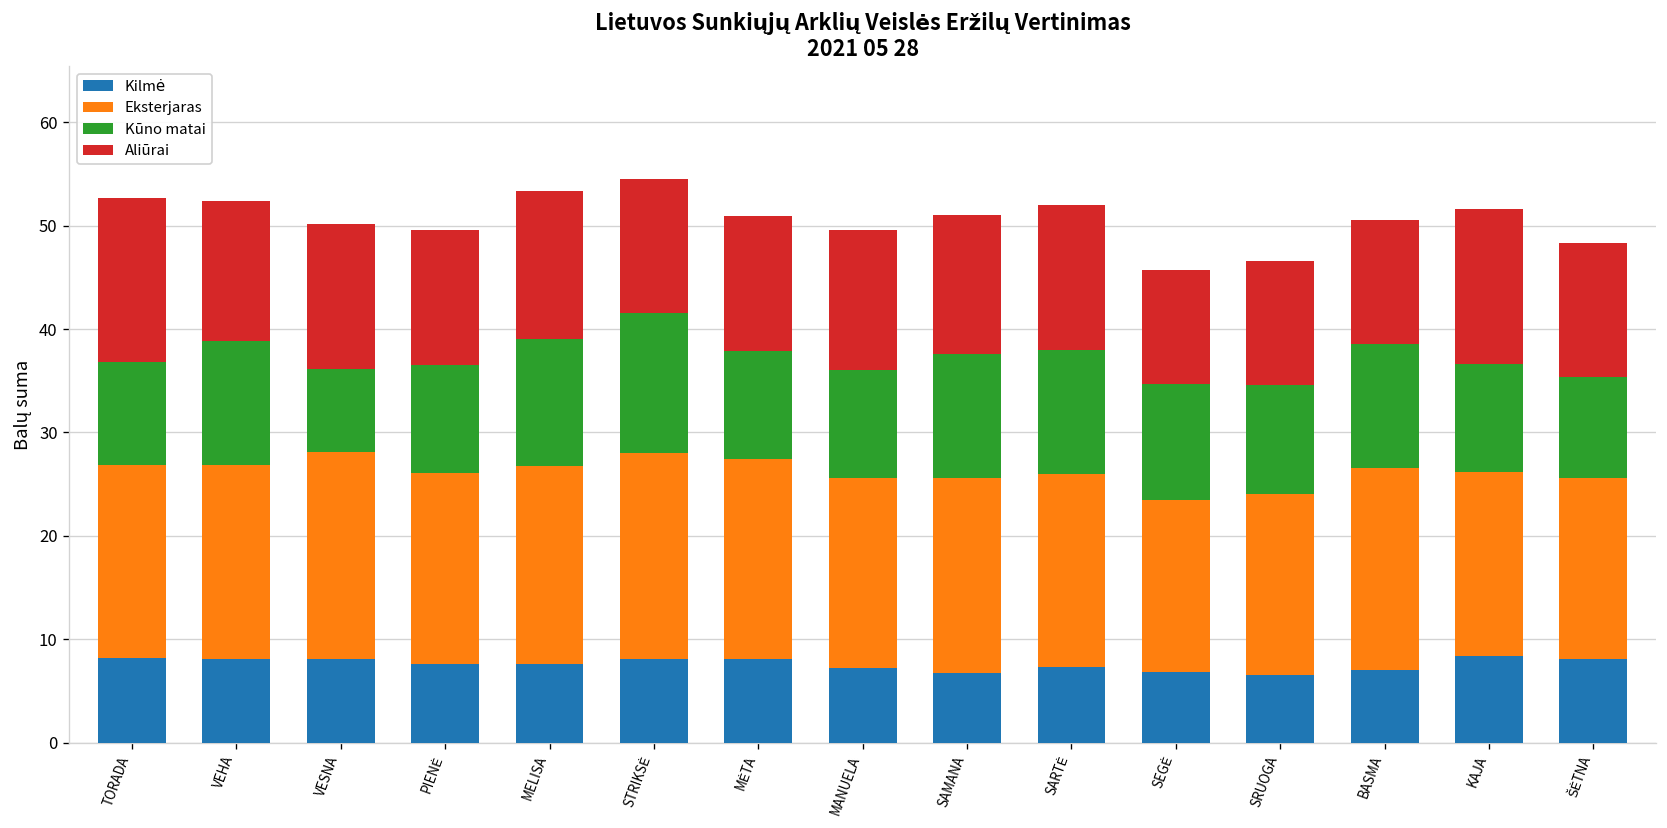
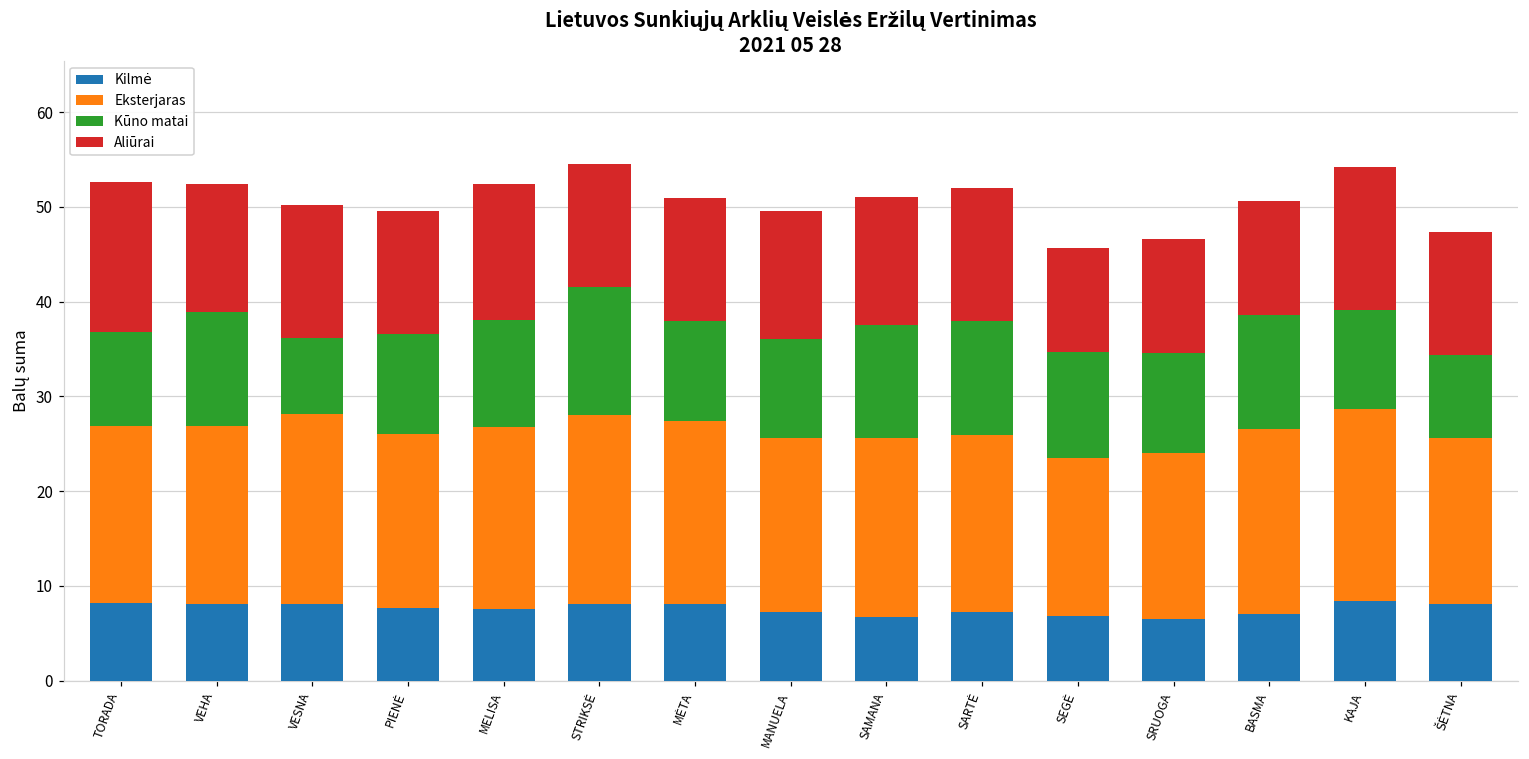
  {
    "Kilmė": {
      "TORADA": 8,
      "VEHA": 8,
      "VESNA": 8,
      "PIENĖ": 8,
      "MELISA": 8,
      "STRIKSĖ": 8,
      "MĖTA": 8,
      "MANUELA": 7,
      "SAMANA": 7,
      "SARTĖ": 7,
      "SEGĖ": 7,
      "SRUOGA": 7,
      "BASMA": 7,
      "KAJA": 8,
      "ŠĖTNA": 8
    },
    "Eksterjaras": {
      "TORADA": 19,
      "VEHA": 19,
      "VESNA": 20,
      "PIENĖ": 18,
      "MELISA": 19,
      "STRIKSĖ": 20,
      "MĖTA": 19,
      "MANUELA": 18,
      "SAMANA": 19,
      "SARTĖ": 19,
      "SEGĖ": 17,
      "SRUOGA": 18,
      "BASMA": 20,
-     "KAJA": 18,
+     "KAJA": 20,
      "ŠĖTNA": 18
    },
    "Kūno matai": {
      "TORADA": 10,
      "VEHA": 12,
      "VESNA": 8,
      "PIENĖ": 11,
-     "MELISA": 12,
+     "MELISA": 11,
      "STRIKSĖ": 14,
      "MĖTA": 11,
      "MANUELA": 11,
      "SAMANA": 12,
      "SARTĖ": 12,
      "SEGĖ": 11,
      "SRUOGA": 11,
      "BASMA": 12,
      "KAJA": 11,
-     "ŠĖTNA": 10
+     "ŠĖTNA": 9
    },
    "Aliūrai": {
      "TORADA": 16,
      "VEHA": 14,
      "VESNA": 14,
      "PIENĖ": 13,
      "MELISA": 14,
      "STRIKSĖ": 13,
      "MĖTA": 13,
      "MANUELA": 14,
      "SAMANA": 14,
      "SARTĖ": 14,
      "SEGĖ": 11,
      "SRUOGA": 12,
      "BASMA": 12,
      "KAJA": 15,
      "ŠĖTNA": 13
    }
  }
